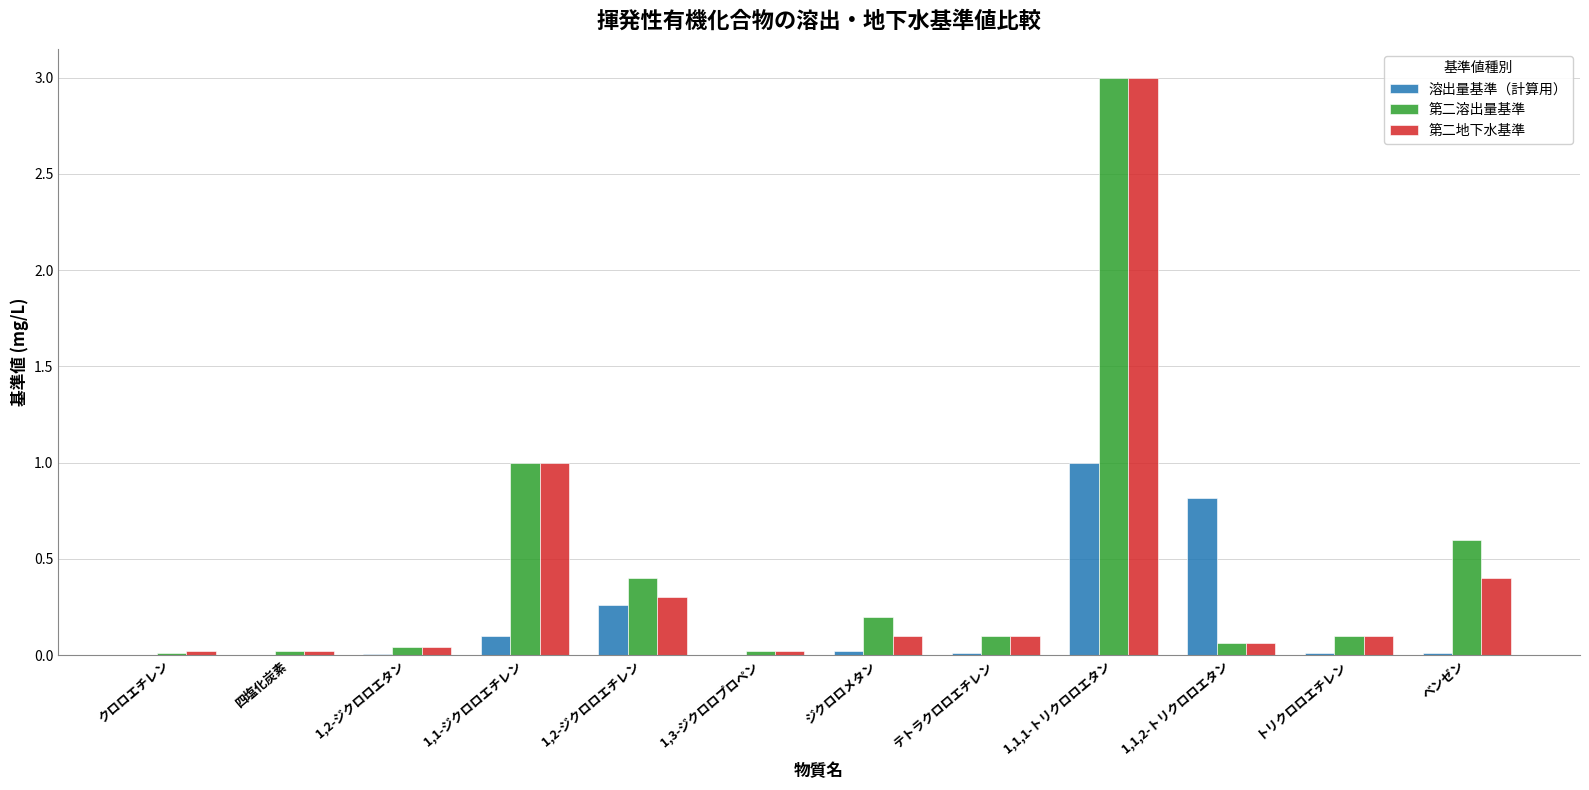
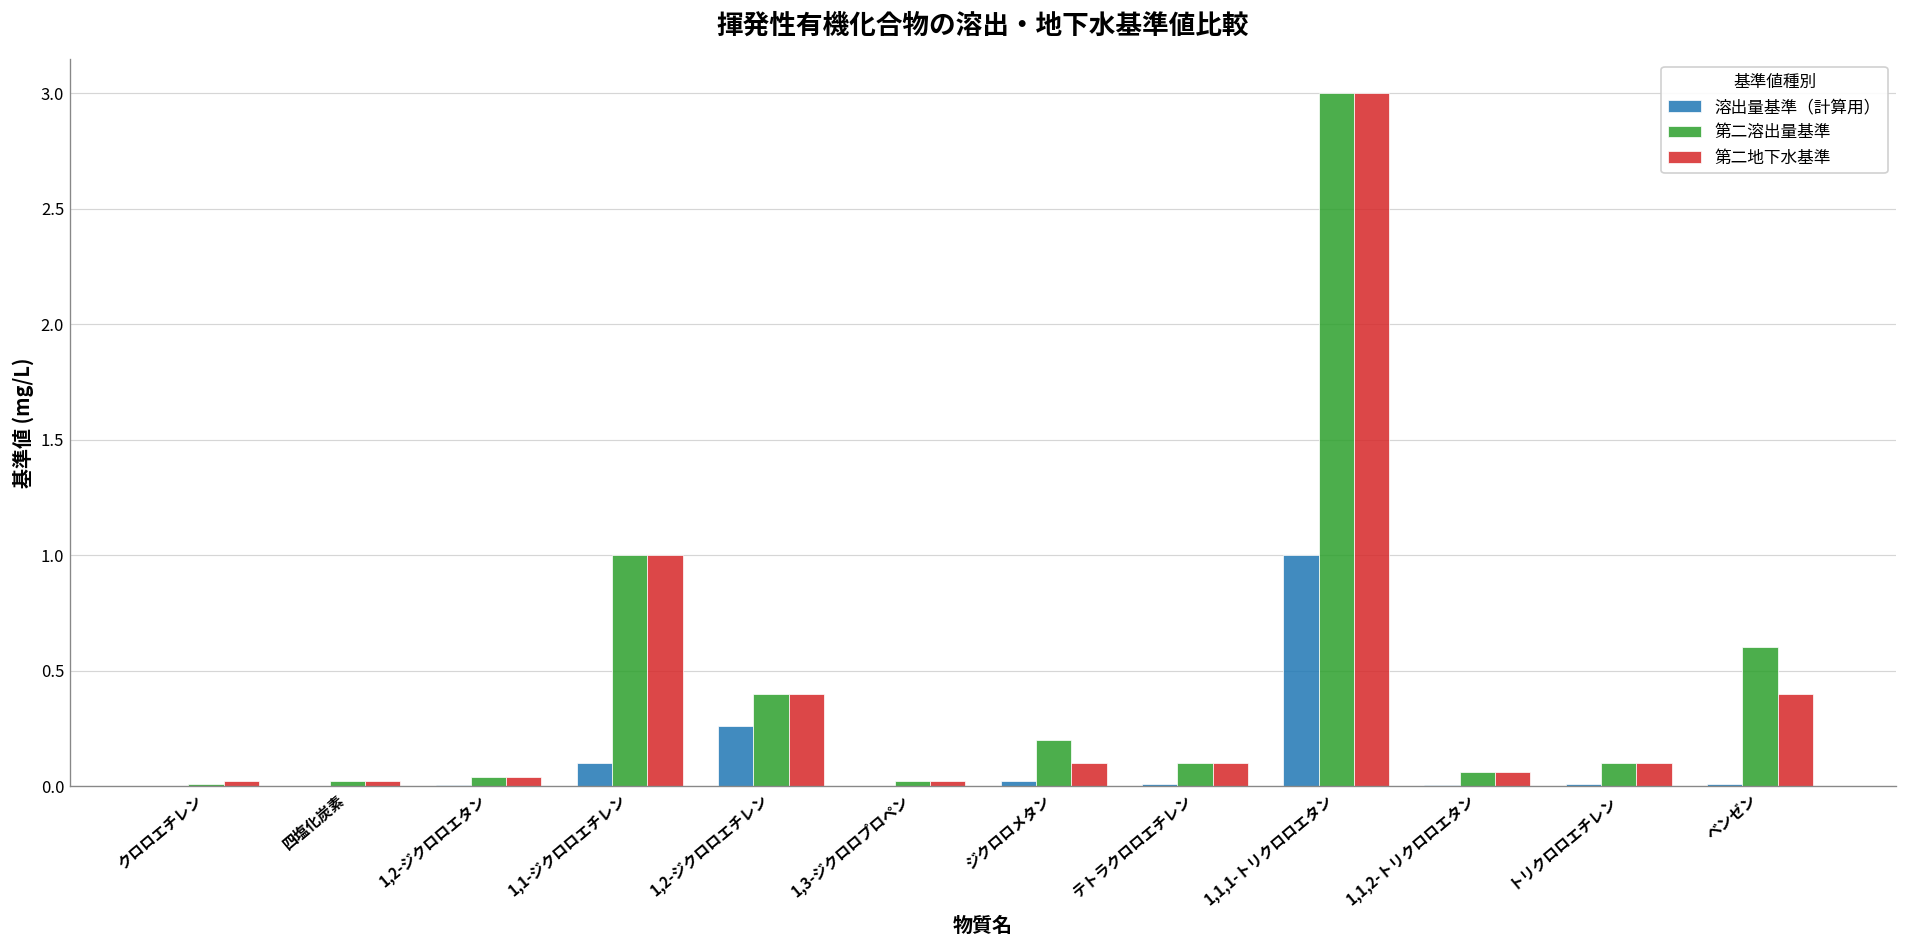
  {
    "溶出量基準（計算用）": {
      "1,1-ジクロロエチレン": 0.10,
      "1,2-ジクロロエチレン": 0.26,
      "ジクロロメタン": 0.02,
      "1,1,1-トリクロロエタン": 1.00,
-     "1,1,2-トリクロロエタン": 0.82
+     "1,1,2-トリクロロエタン": 0.01
    },
    "第二溶出量基準": {
      "四塩化炭素": 0.02,
      "1,2-ジクロロエタン": 0.04,
      "1,1-ジクロロエチレン": 1.00,
      "1,2-ジクロロエチレン": 0.40,
      "1,3-ジクロロプロペン": 0.02,
      "ジクロロメタン": 0.20,
      "テトラクロロエチレン": 0.10,
      "1,1,1-トリクロロエタン": 3.00,
      "1,1,2-トリクロロエタン": 0.06,
      "トリクロロエチレン": 0.10,
      "ベンゼン": 0.60
    },
    "第二地下水基準": {
      "クロロエチレン": 0.02,
      "四塩化炭素": 0.02,
      "1,2-ジクロロエタン": 0.04,
      "1,1-ジクロロエチレン": 1.0,
-     "1,2-ジクロロエチレン": 0.3,
+     "1,2-ジクロロエチレン": 0.4,
      "1,3-ジクロロプロペン": 0.02,
      "ジクロロメタン": 0.1,
      "テトラクロロエチレン": 0.1,
      "1,1,1-トリクロロエタン": 3.0,
      "1,1,2-トリクロロエタン": 0.06,
      "トリクロロエチレン": 0.1,
      "ベンゼン": 0.4
    }
  }
